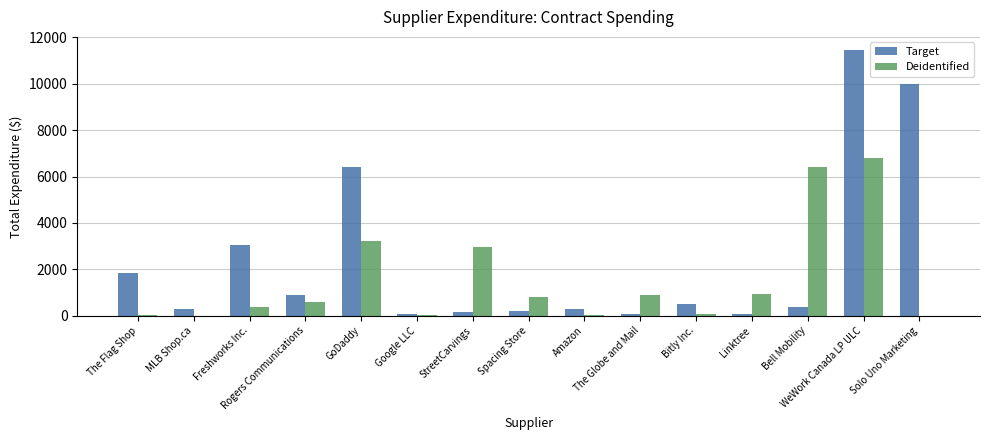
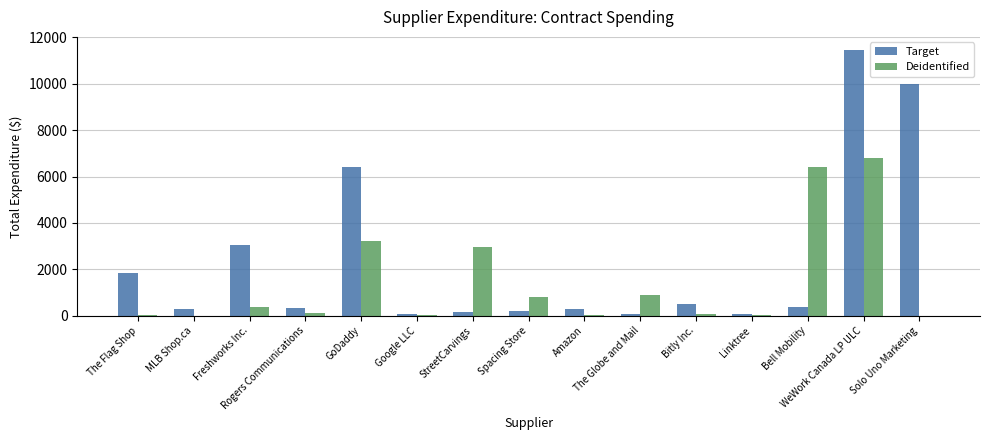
  {
    "Target": {
      "The Flag Shop": 1800,
      "MLB Shop.ca": 300,
      "Freshworks Inc.": 3100,
-     "Rogers Communications": 900,
+     "Rogers Communications": 300,
      "GoDaddy": 6400,
      "StreetCarvings": 200,
      "Spacing Store": 200,
      "Amazon": 300,
      "Bitly Inc.": 500,
      "Bell Mobility": 400,
      "WeWork Canada LP ULC": 11400,
      "Solo Uno Marketing": 10000
    },
    "Deidentified": {
      "Freshworks Inc.": 400,
-     "Rogers Communications": 600,
+     "Rogers Communications": 100,
      "GoDaddy": 3200,
      "StreetCarvings": 3000,
      "Spacing Store": 800,
      "The Globe and Mail": 900,
-     "Linktree": 900,
+     "Linktree": 0,
      "Bell Mobility": 6400,
      "WeWork Canada LP ULC": 6800,
      "Solo Uno Marketing": 0
    }
  }
